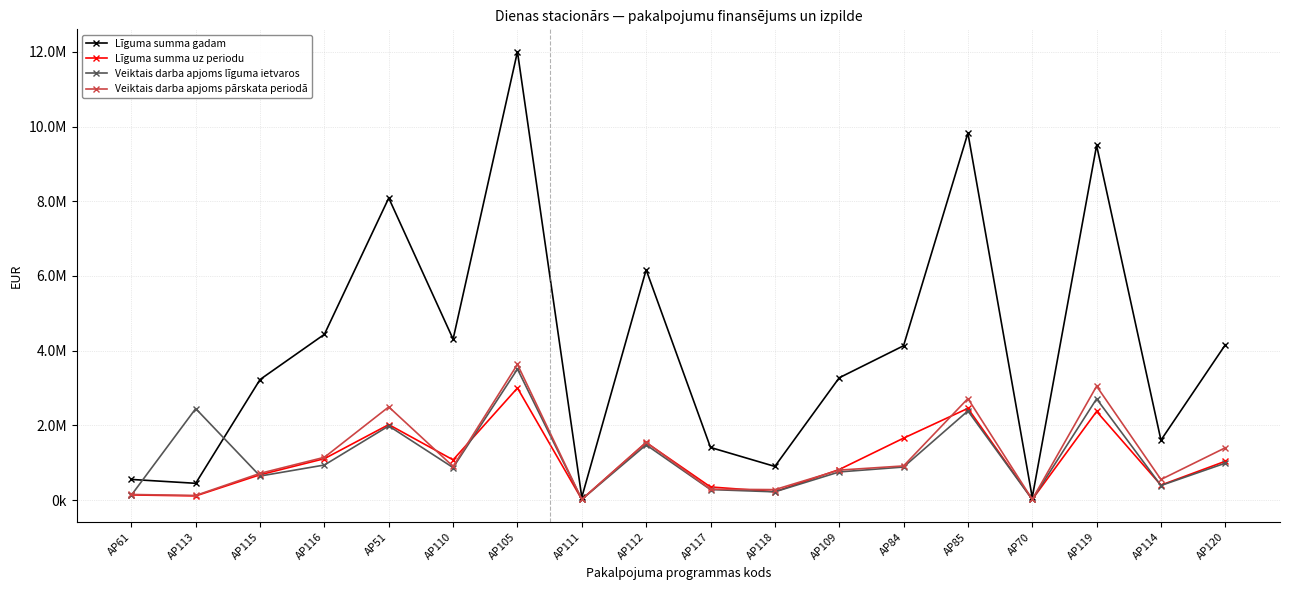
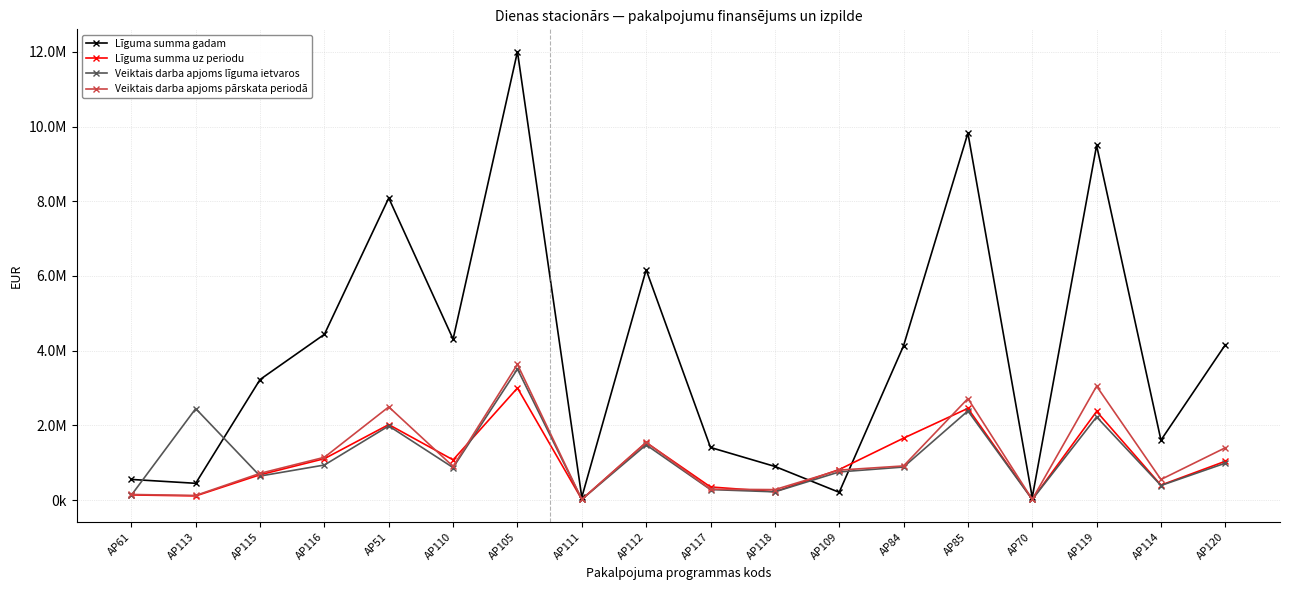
  {
    "Līguma summa gadam": {
      "AP61": 600000,
      "AP113": 500000,
      "AP115": 3200000,
      "AP116": 4400000,
      "AP51": 8100000,
      "AP110": 4300000,
      "AP105": 12000000,
      "AP112": 6200000,
      "AP117": 1400000,
      "AP118": 900000,
-     "AP109": 3300000,
+     "AP109": 200000,
      "AP84": 4100000,
      "AP85": 9800000,
      "AP119": 9500000,
      "AP114": 1600000,
      "AP120": 4200000
    },
    "Līguma summa uz periodu": {
      "AP110": 1100000,
      "AP105": 3000000,
      "AP84": 1700000,
      "AP119": 2400000
    },
    "Veiktais darba apjoms līguma ietvaros": {
      "AP113": 2400000,
      "AP116": 900000,
      "AP105": 3500000,
-     "AP119": 2700000
+     "AP119": 2200000
    },
    "Veiktais darba apjoms pārskata periodā": {
      "AP51": 2500000,
      "AP105": 3600000,
      "AP85": 2700000,
      "AP119": 3100000,
      "AP114": 600000,
      "AP120": 1400000
    }
  }
